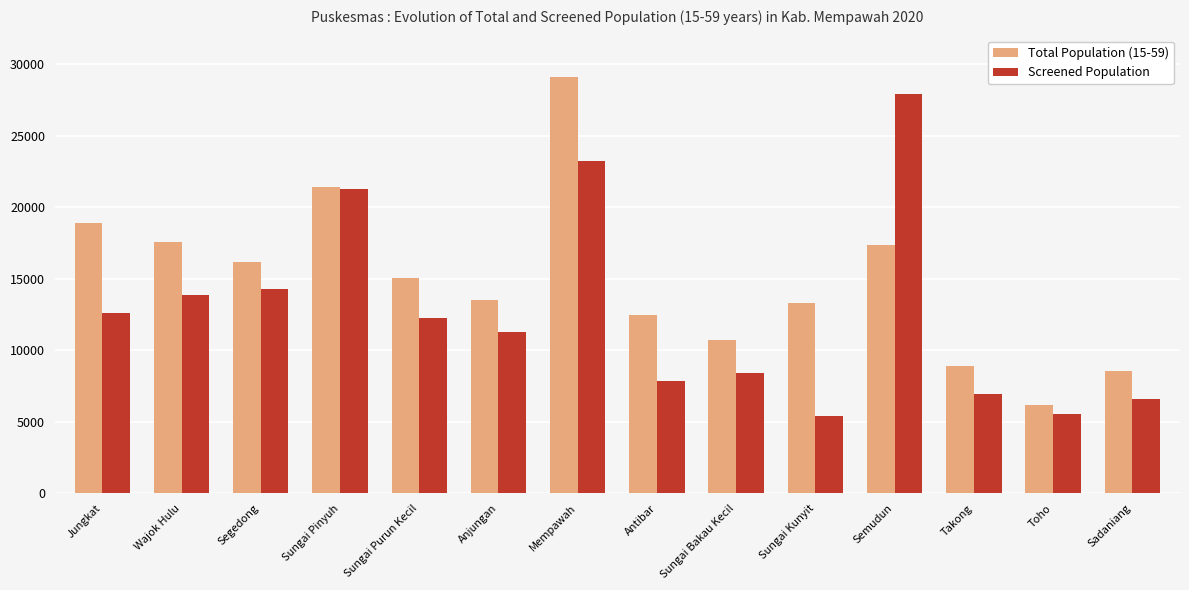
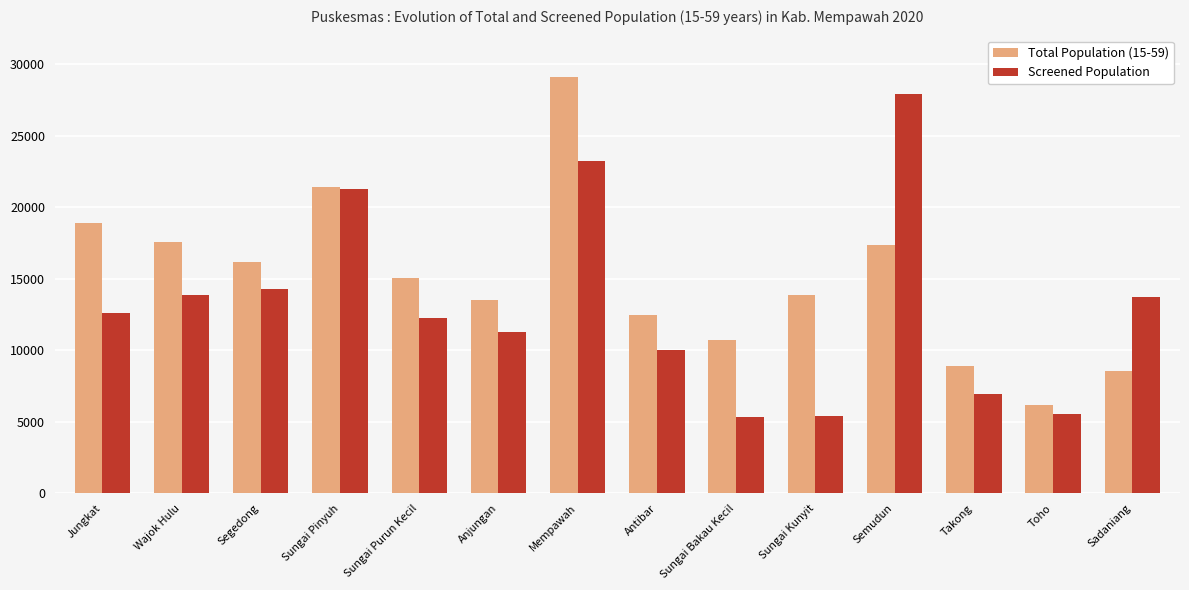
  {
    "Total Population (15-59)": {
      "Jungkat": 18900,
      "Wajok Hulu": 17600,
      "Segedong": 16200,
      "Sungai Pinyuh": 21400,
      "Sungai Purun Kecil": 15100,
      "Anjungan": 13500,
      "Mempawah": 29100,
      "Antibar": 12400,
      "Sungai Bakau Kecil": 10700,
-     "Sungai Kunyit": 13300,
+     "Sungai Kunyit": 13900,
      "Semudun": 17400,
      "Takong": 8900,
      "Toho": 6200,
      "Sadaniang": 8500
    },
    "Screened Population": {
      "Jungkat": 12600,
      "Wajok Hulu": 13900,
      "Segedong": 14300,
      "Sungai Pinyuh": 21300,
      "Sungai Purun Kecil": 12200,
      "Anjungan": 11300,
      "Mempawah": 23300,
-     "Antibar": 7900,
-     "Sungai Bakau Kecil": 8400,
+     "Antibar": 10000,
+     "Sungai Bakau Kecil": 5300,
      "Sungai Kunyit": 5400,
      "Semudun": 27900,
      "Takong": 6900,
      "Toho": 5500,
-     "Sadaniang": 6600
+     "Sadaniang": 13800
    }
  }
